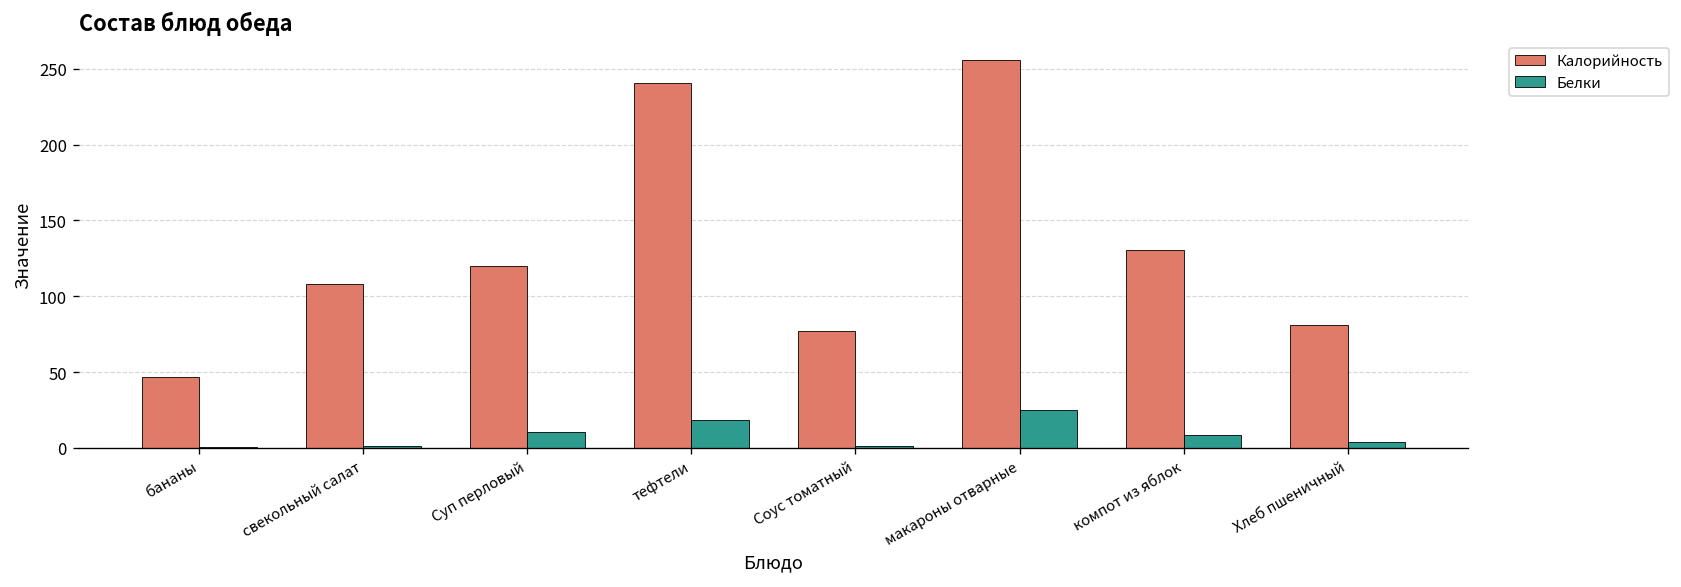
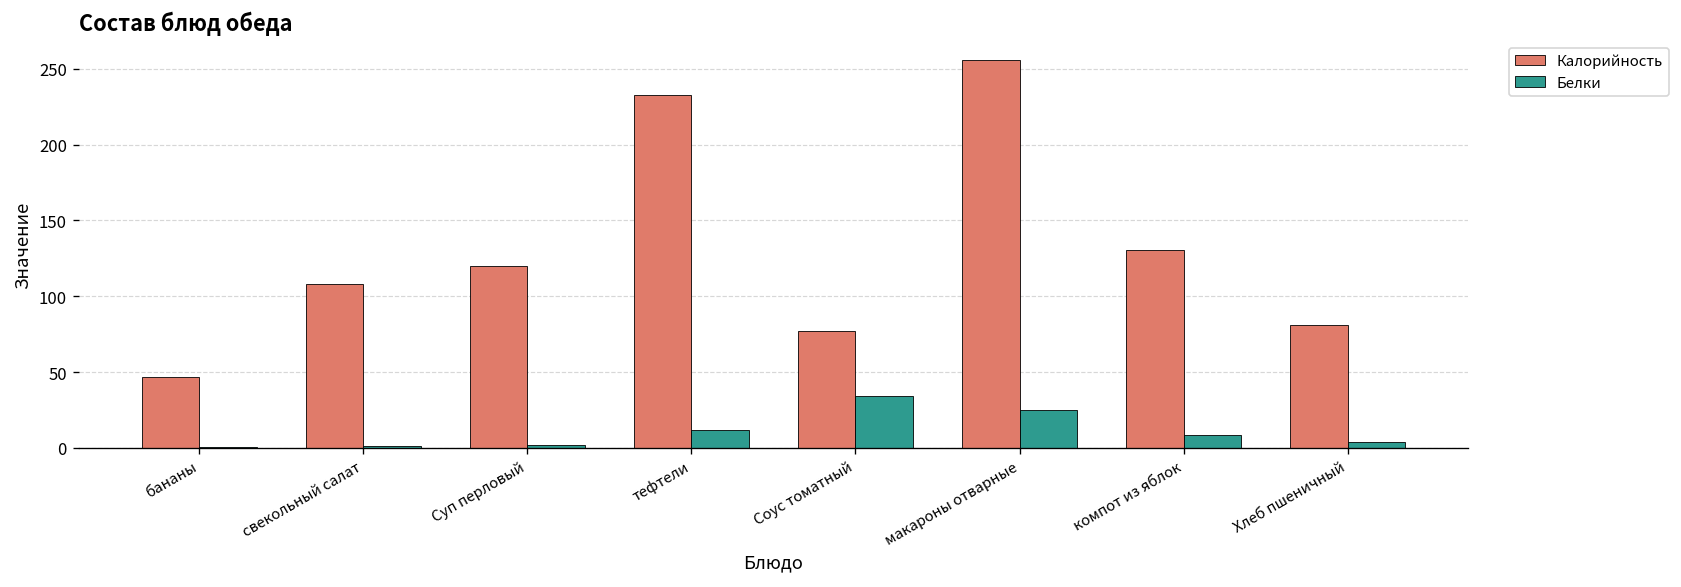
  {
    "Калорийность": {
      "бананы": 47,
      "свекольный салат": 108,
      "Суп перловый": 120,
-     "тефтели": 240,
+     "тефтели": 232,
      "Соус томатный": 77,
      "макароны отварные": 256,
      "компот из яблок": 130,
      "Хлеб пшеничный": 81
    },
    "Белки": {
-     "Суп перловый": 10,
-     "тефтели": 18,
-     "Соус томатный": 2,
+     "Суп перловый": 2,
+     "тефтели": 12,
+     "Соус томатный": 34,
      "макароны отварные": 25,
      "компот из яблок": 8,
      "Хлеб пшеничный": 4
    }
  }
